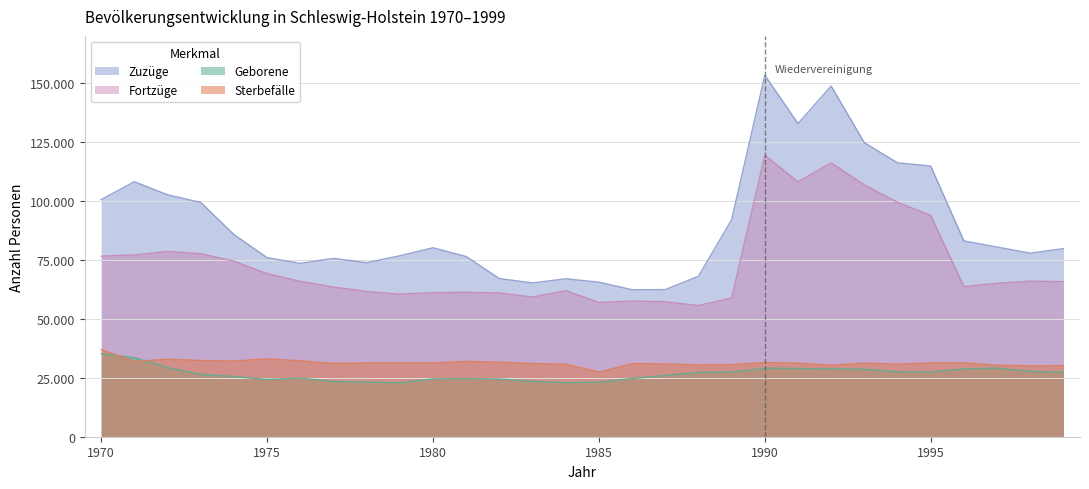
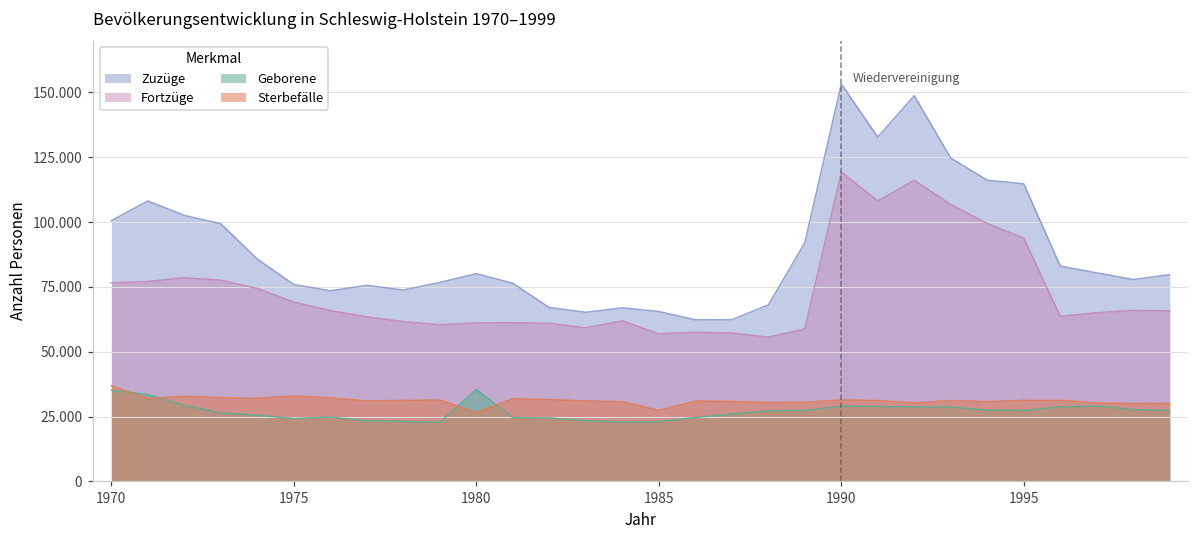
  {
    "Geborene": {
      "1970": 35,
      "1975": 24,
-     "1980": 25,
+     "1980": 36,
      "1985": 23,
      "1990": 29,
      "1995": 27
    },
    "Sterbefälle": {
      "1970": 37,
      "1975": 33,
-     "1980": 31,
+     "1980": 27,
      "1985": 27,
      "1990": 31,
      "1995": 31
    }
  }
